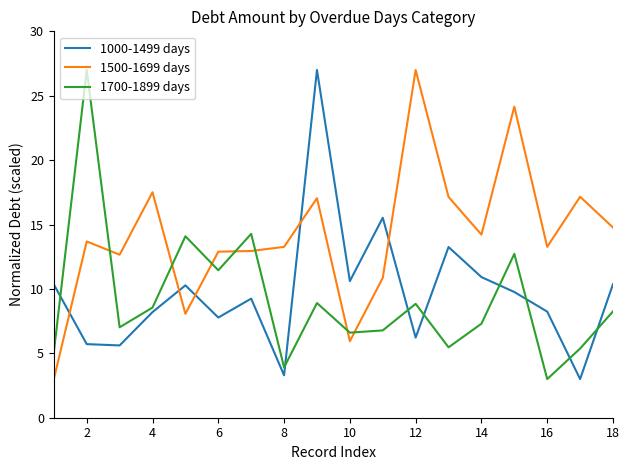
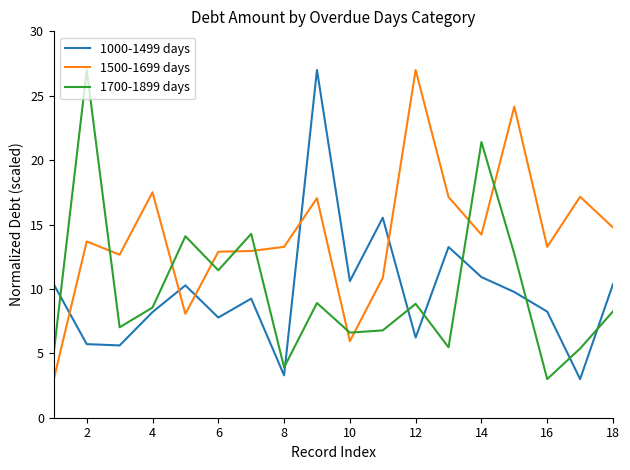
  {
    "1000-1499 days": {
      "2": 5.7,
      "4": 8.2,
      "6": 7.8,
      "8": 3.3,
      "10": 10.6,
      "12": 6.2,
      "14": 10.9,
      "16": 8.2,
      "18": 10.4
    },
    "1500-1699 days": {
      "2": 13.7,
      "4": 17.5,
      "6": 12.9,
      "8": 13.3,
      "10": 5.9,
      "12": 27.0,
      "14": 14.2,
      "16": 13.3,
      "18": 14.8
    },
    "1700-1899 days": {
      "4": 8.6,
      "6": 11.4,
      "8": 3.9,
      "10": 6.6,
      "12": 8.8,
-     "14": 7.3,
+     "14": 21.4,
      "16": 3.0,
      "18": 8.3
    }
  }
